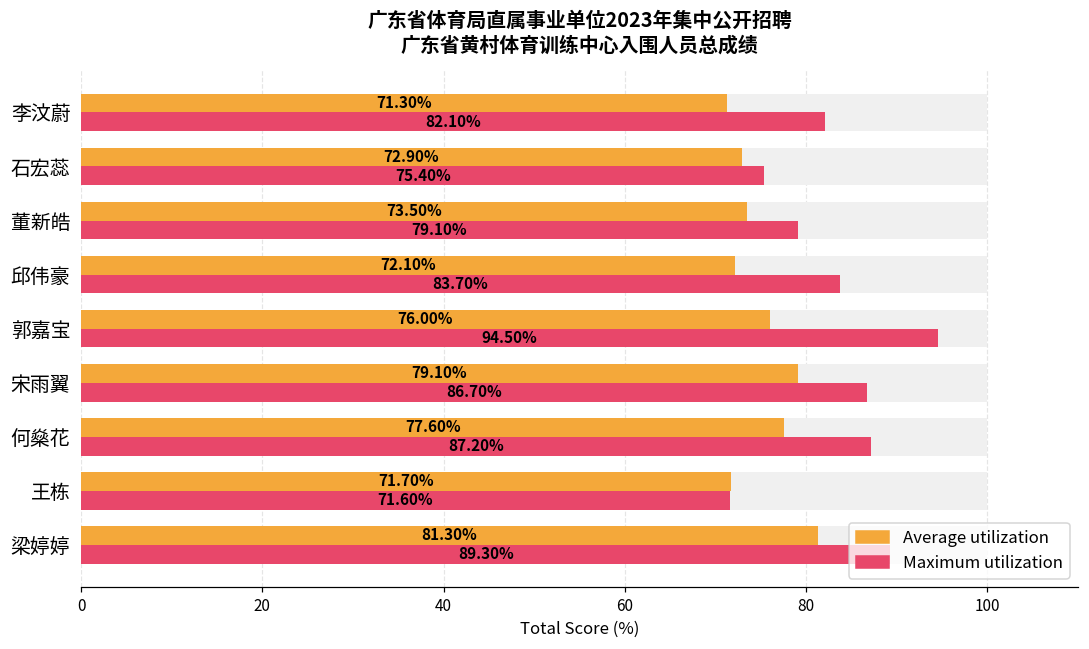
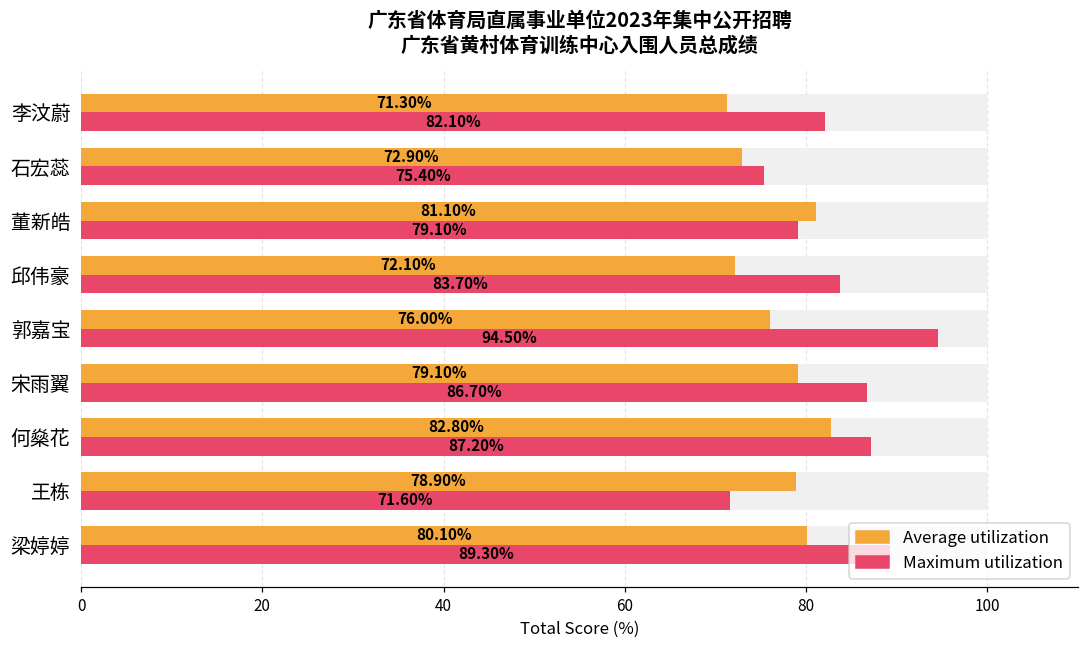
  {
    "Average utilization": {
-     "董新皓": "73.50%",
-     "何燊花": "77.60%",
-     "王栋": "71.70%",
-     "梁婷婷": "81.30%"
+     "董新皓": "81.10%",
+     "何燊花": "82.80%",
+     "王栋": "78.90%",
+     "梁婷婷": "80.10%"
    }
  }
